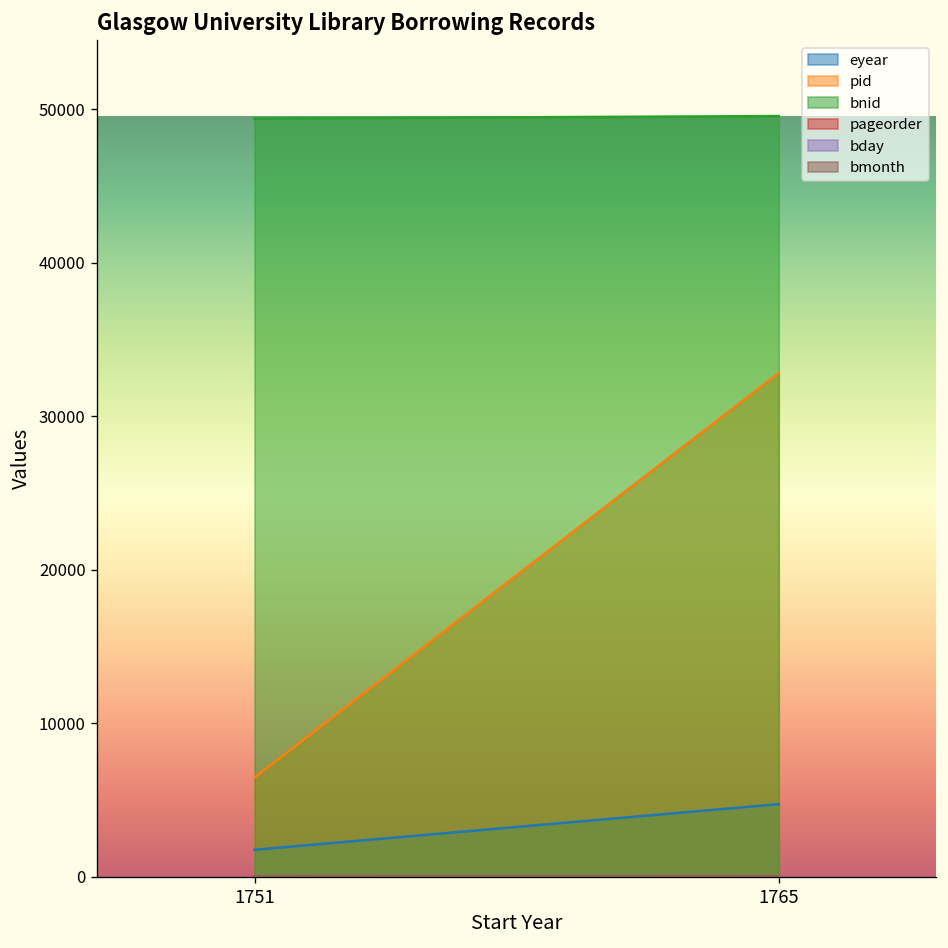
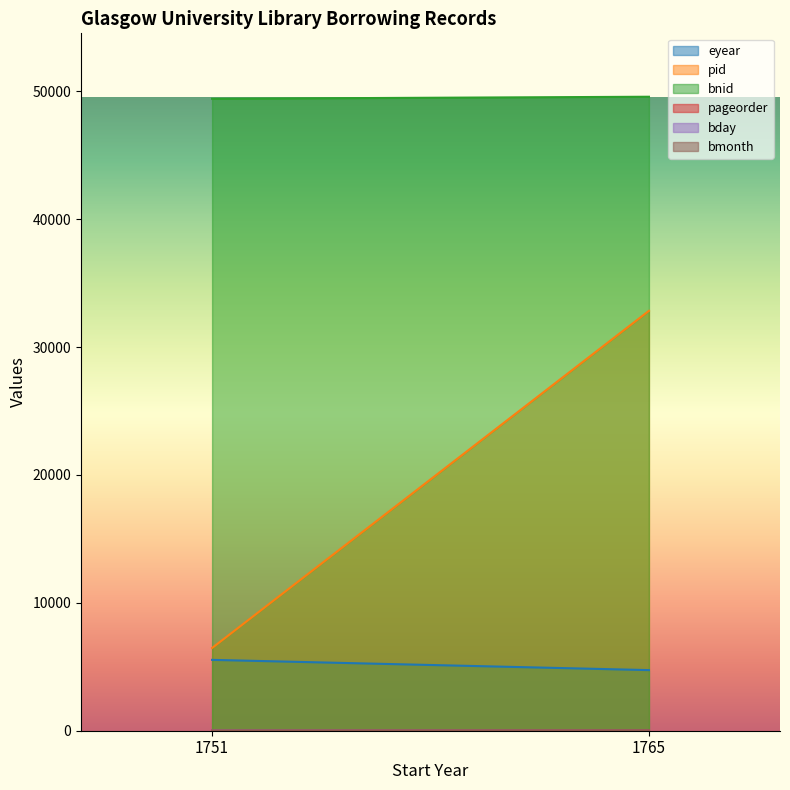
  {
    "eyear": {
-     "1751": 1800,
+     "1751": 5500,
      "1765": 4700
    },
    "pid": {
      "1751": 6500,
      "1765": 32800
    },
    "bnid": {
      "1751": 49400,
      "1765": 49600
    },
    "bmonth": {
      "1751": 0,
      "1765": 0
    }
  }
